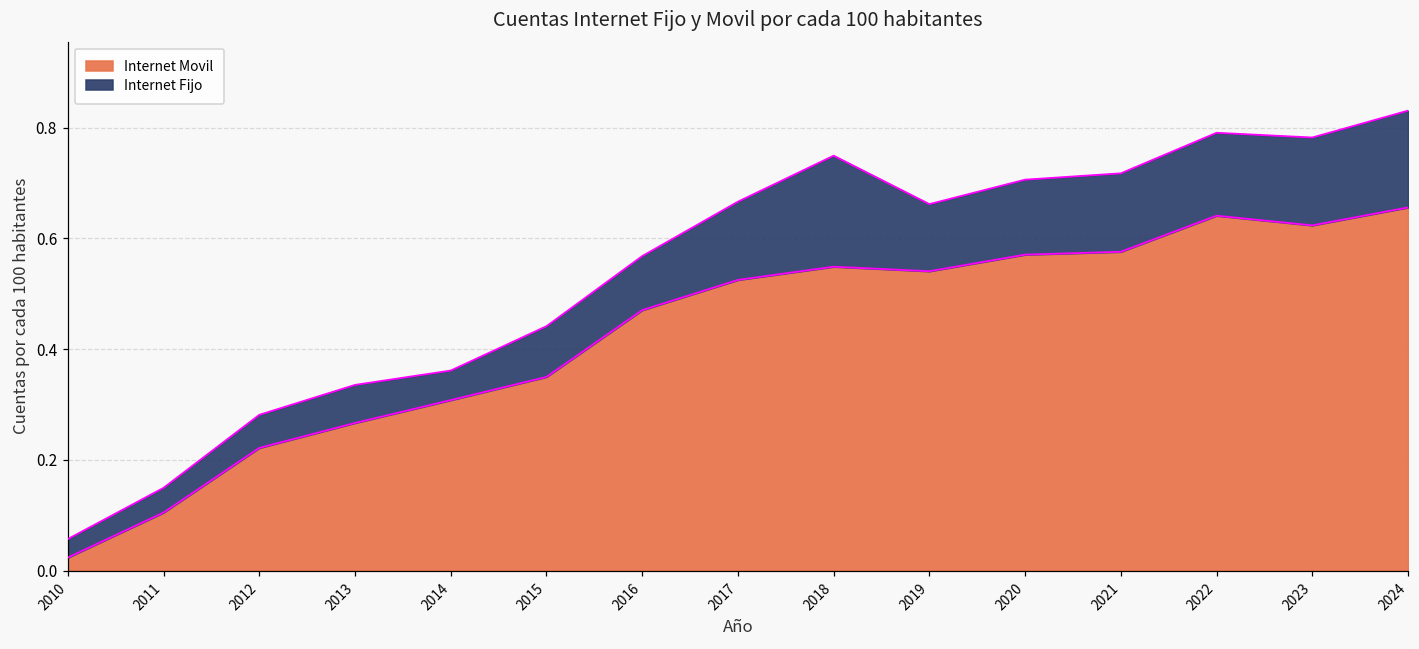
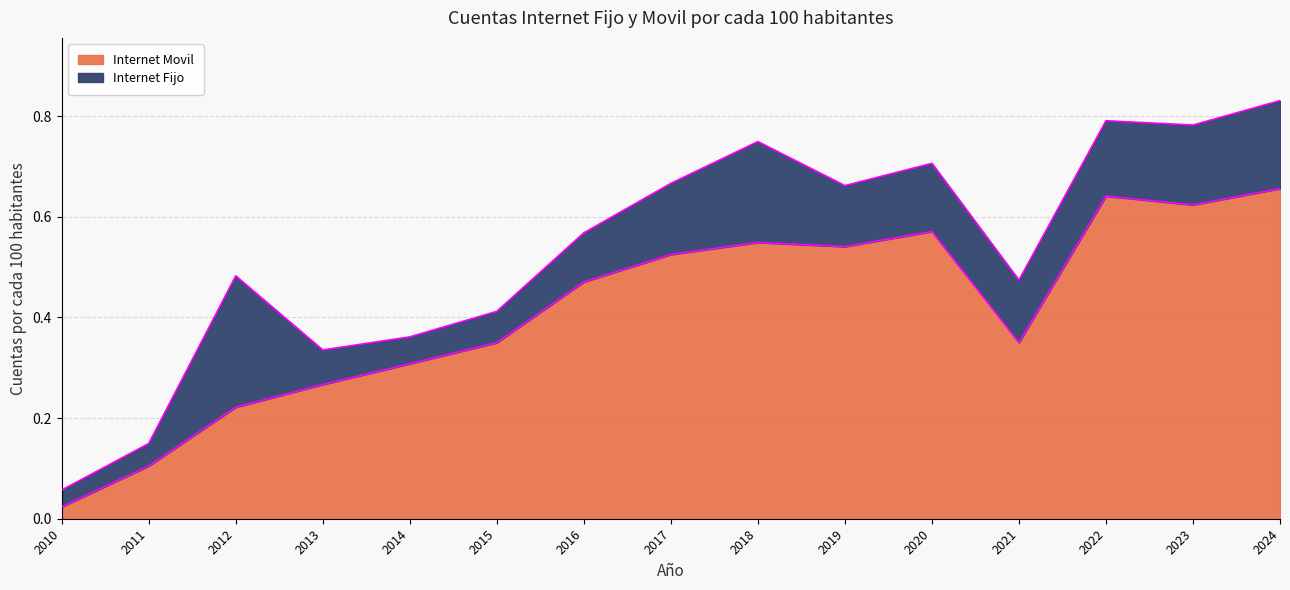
  {
    "Internet Movil": {
      "2010": 0.02,
      "2011": 0.10,
      "2012": 0.22,
      "2013": 0.27,
      "2014": 0.31,
      "2015": 0.35,
      "2016": 0.47,
      "2017": 0.52,
      "2018": 0.55,
      "2019": 0.54,
      "2020": 0.57,
-     "2021": 0.58,
+     "2021": 0.35,
      "2022": 0.64,
      "2023": 0.62,
      "2024": 0.66
    },
    "Internet Fijo": {
      "2010": 0.03,
      "2011": 0.04,
-     "2012": 0.06,
+     "2012": 0.26,
      "2013": 0.07,
      "2014": 0.05,
-     "2015": 0.09,
+     "2015": 0.06,
      "2016": 0.10,
      "2017": 0.14,
      "2018": 0.20,
      "2019": 0.12,
      "2020": 0.14,
-     "2021": 0.14,
+     "2021": 0.12,
      "2022": 0.15,
      "2023": 0.16,
      "2024": 0.17
    }
  }
